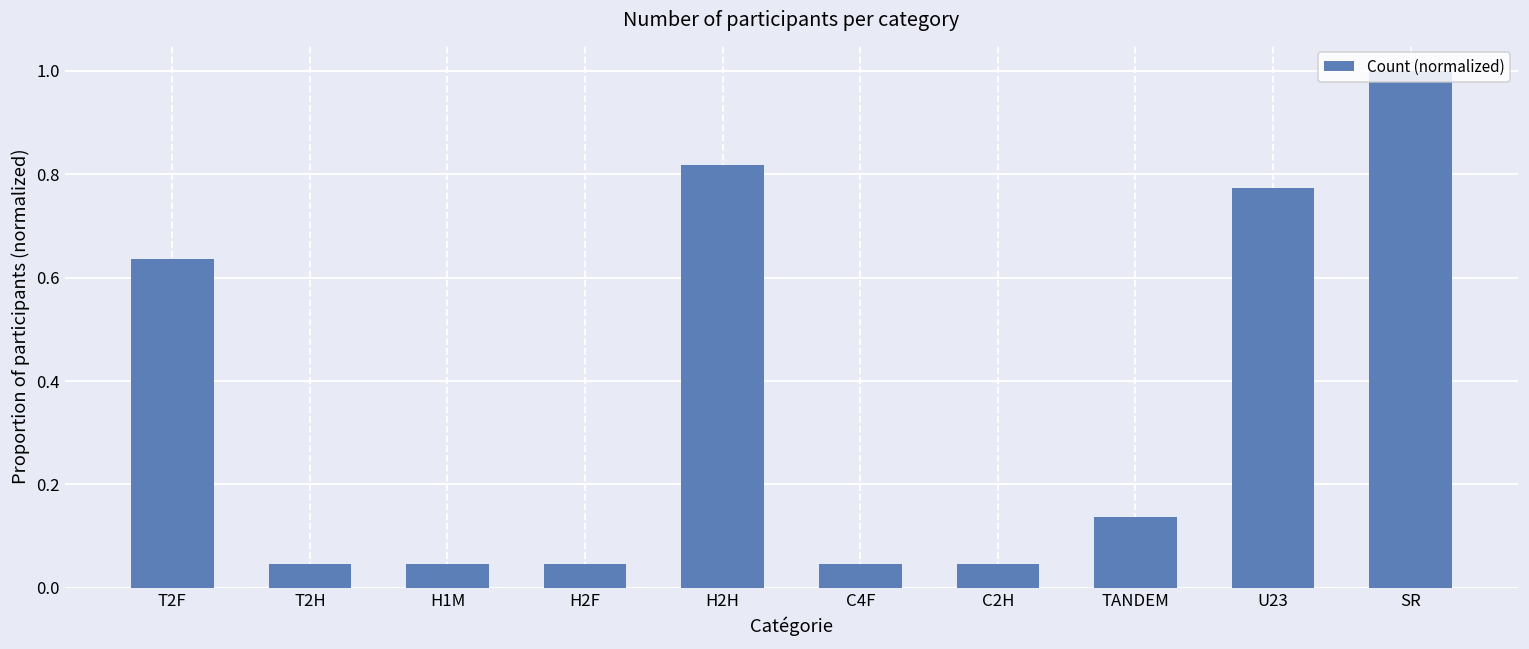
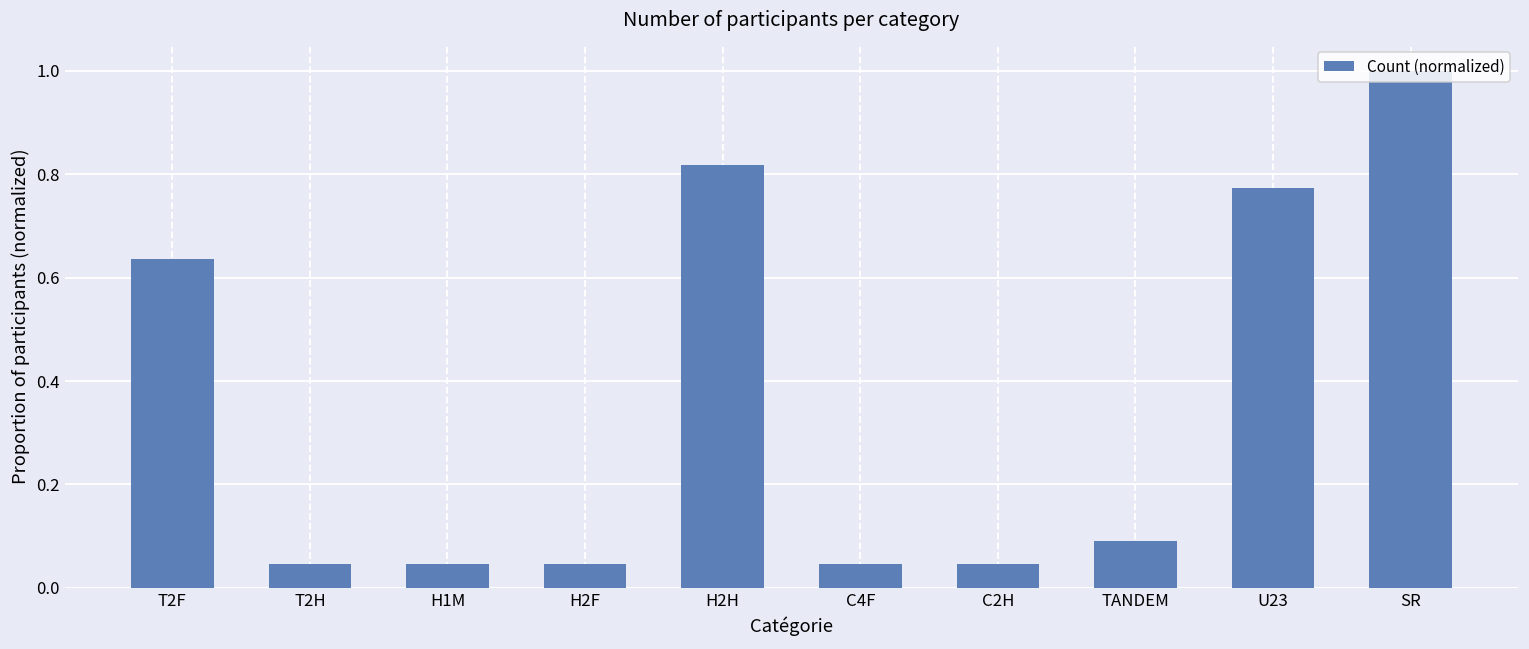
  {
    "T2F": 0.64,
    "T2H": 0.05,
    "H1M": 0.05,
    "H2F": 0.05,
    "H2H": 0.82,
    "C4F": 0.05,
    "C2H": 0.05,
-   "TANDEM": 0.14,
+   "TANDEM": 0.09,
    "U23": 0.77
  }
